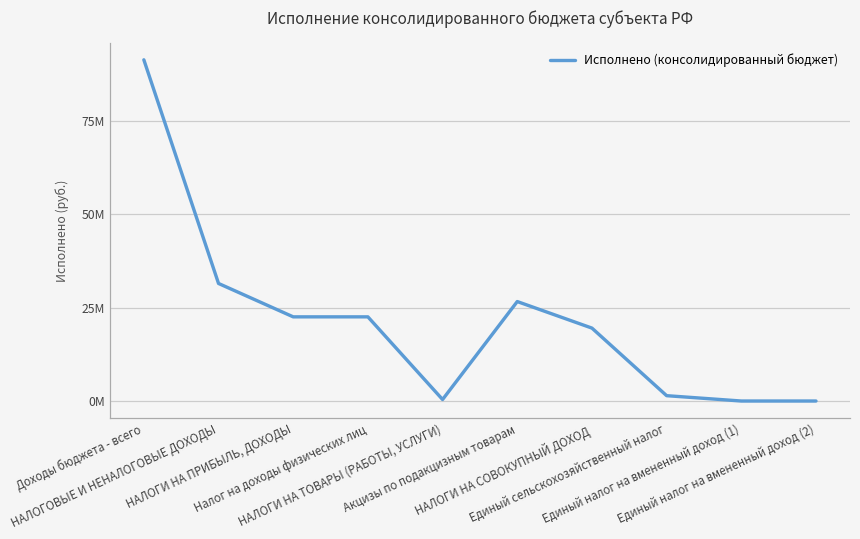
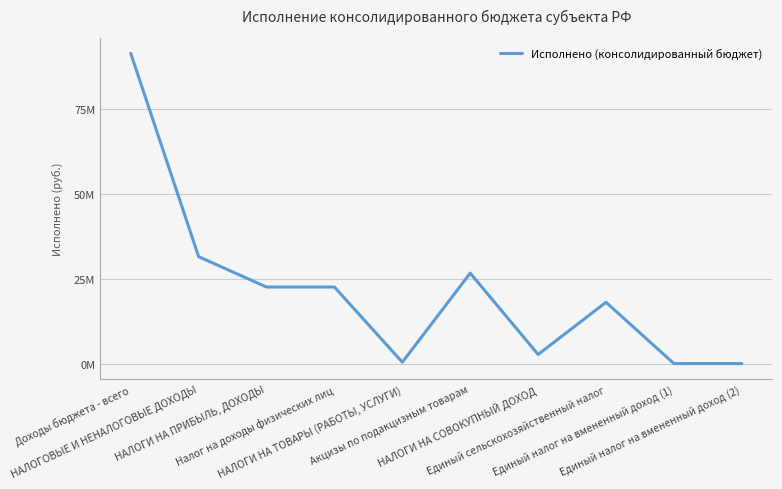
  {
    "Доходы бюджета - всего": 91000000,
    "НАЛОГОВЫЕ И НЕНАЛОГОВЫЕ ДОХОДЫ": 31000000,
    "НАЛОГИ НА ПРИБЫЛЬ, ДОХОДЫ": 23000000,
    "Налог на доходы физических лиц": 23000000,
    "НАЛОГИ НА ТОВАРЫ (РАБОТЫ, УСЛУГИ)": 0,
    "Акцизы по подакцизным товарам": 27000000,
-   "НАЛОГИ НА СОВОКУПНЫЙ ДОХОД": 20000000,
-   "Единый сельскохозяйственный налог": 1000000,
+   "НАЛОГИ НА СОВОКУПНЫЙ ДОХОД": 3000000,
+   "Единый сельскохозяйственный налог": 18000000,
    "Единый налог на вмененный доход (1)": 0,
    "Единый налог на вмененный доход (2)": 0
  }
